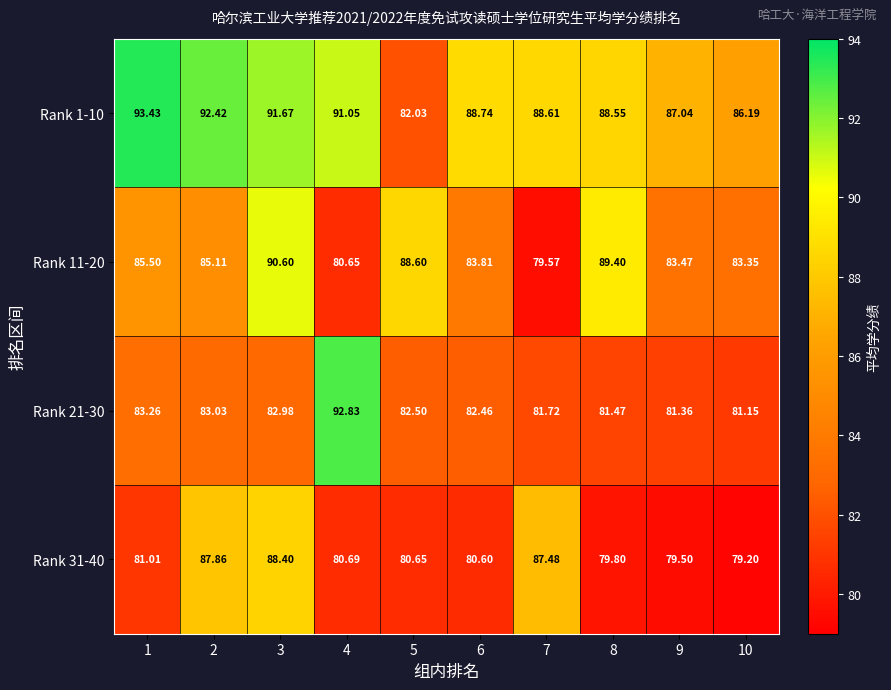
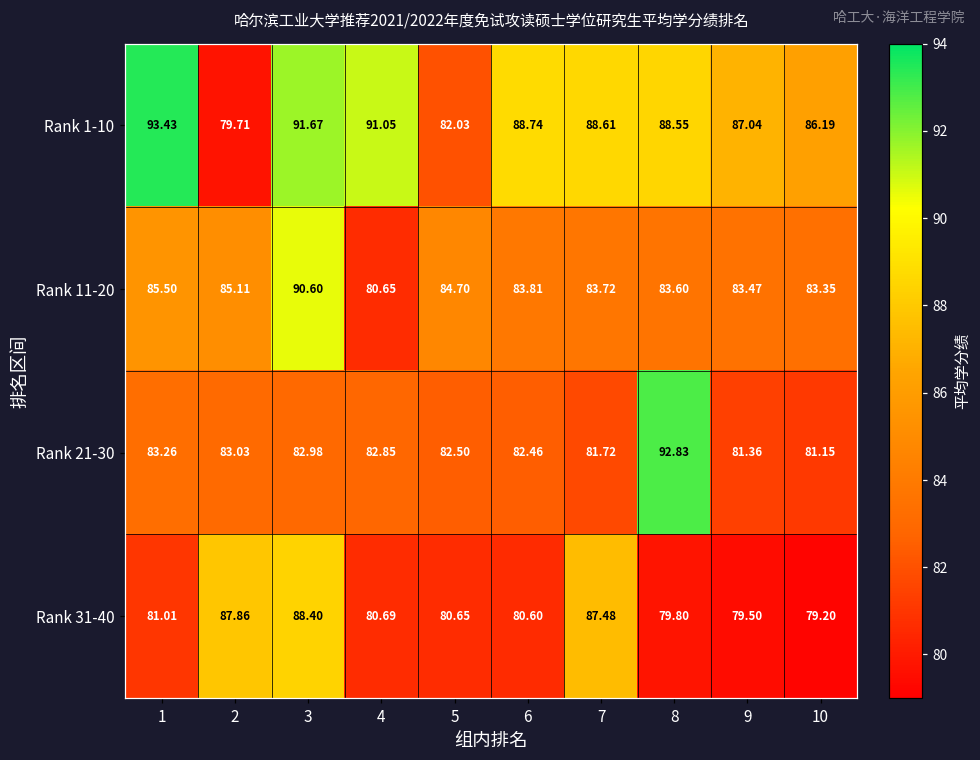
  {
    "Rank 1-10": {
      "1": 93.43,
-     "2": 92.42,
+     "2": 79.71,
      "3": 91.67,
      "4": 91.05,
      "5": 82.03,
      "6": 88.74,
      "7": 88.61,
      "8": 88.55,
      "9": 87.04,
      "10": 86.19
    },
    "Rank 11-20": {
      "1": 85.50,
      "2": 85.11,
      "3": 90.60,
      "4": 80.65,
-     "5": 88.60,
+     "5": 84.70,
      "6": 83.81,
-     "7": 79.57,
-     "8": 89.40,
+     "7": 83.72,
+     "8": 83.60,
      "9": 83.47,
      "10": 83.35
    },
    "Rank 21-30": {
      "1": 83.26,
      "2": 83.03,
      "3": 82.98,
-     "4": 92.83,
+     "4": 82.85,
      "5": 82.50,
      "6": 82.46,
      "7": 81.72,
-     "8": 81.47,
+     "8": 92.83,
      "9": 81.36,
      "10": 81.15
    },
    "Rank 31-40": {
      "1": 81.01,
      "2": 87.86,
      "3": 88.40,
      "4": 80.69,
      "5": 80.65,
      "6": 80.60,
      "7": 87.48,
      "8": 79.80,
      "9": 79.50,
      "10": 79.20
    }
  }
